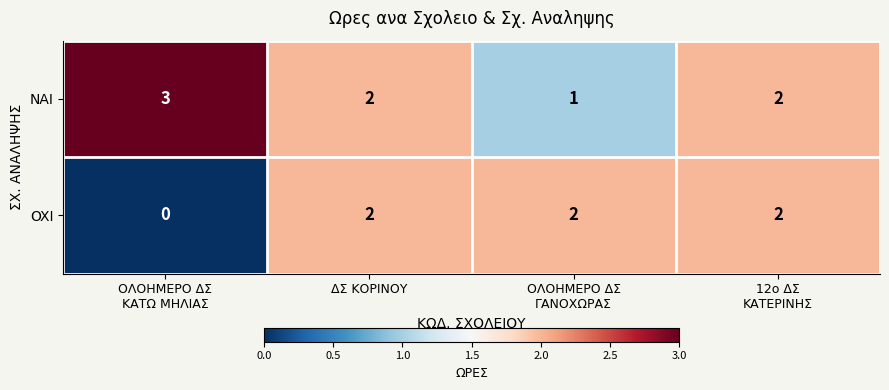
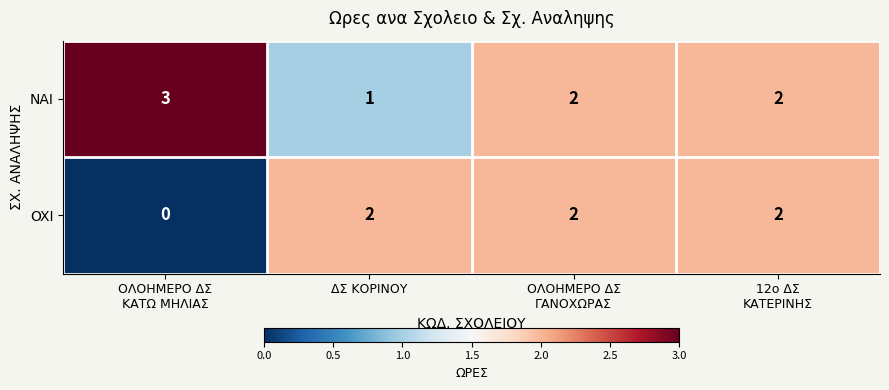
  {
    "NAI": {
      "ΟΛΟΗΜΕΡΟ ΔΣ ΚΑΤΩ ΜΗΛΙΑΣ": 3,
-     "ΔΣ ΚΟΡΙΝΟΥ": 2,
-     "ΟΛΟΗΜΕΡΟ ΔΣ ΓΑΝΟΧΩΡΑΣ": 1,
+     "ΔΣ ΚΟΡΙΝΟΥ": 1,
+     "ΟΛΟΗΜΕΡΟ ΔΣ ΓΑΝΟΧΩΡΑΣ": 2,
      "12ο ΔΣ ΚΑΤΕΡΙΝΗΣ": 2
    },
    "OXI": {
      "ΟΛΟΗΜΕΡΟ ΔΣ ΚΑΤΩ ΜΗΛΙΑΣ": 0,
      "ΔΣ ΚΟΡΙΝΟΥ": 2,
      "ΟΛΟΗΜΕΡΟ ΔΣ ΓΑΝΟΧΩΡΑΣ": 2,
      "12ο ΔΣ ΚΑΤΕΡΙΝΗΣ": 2
    }
  }
